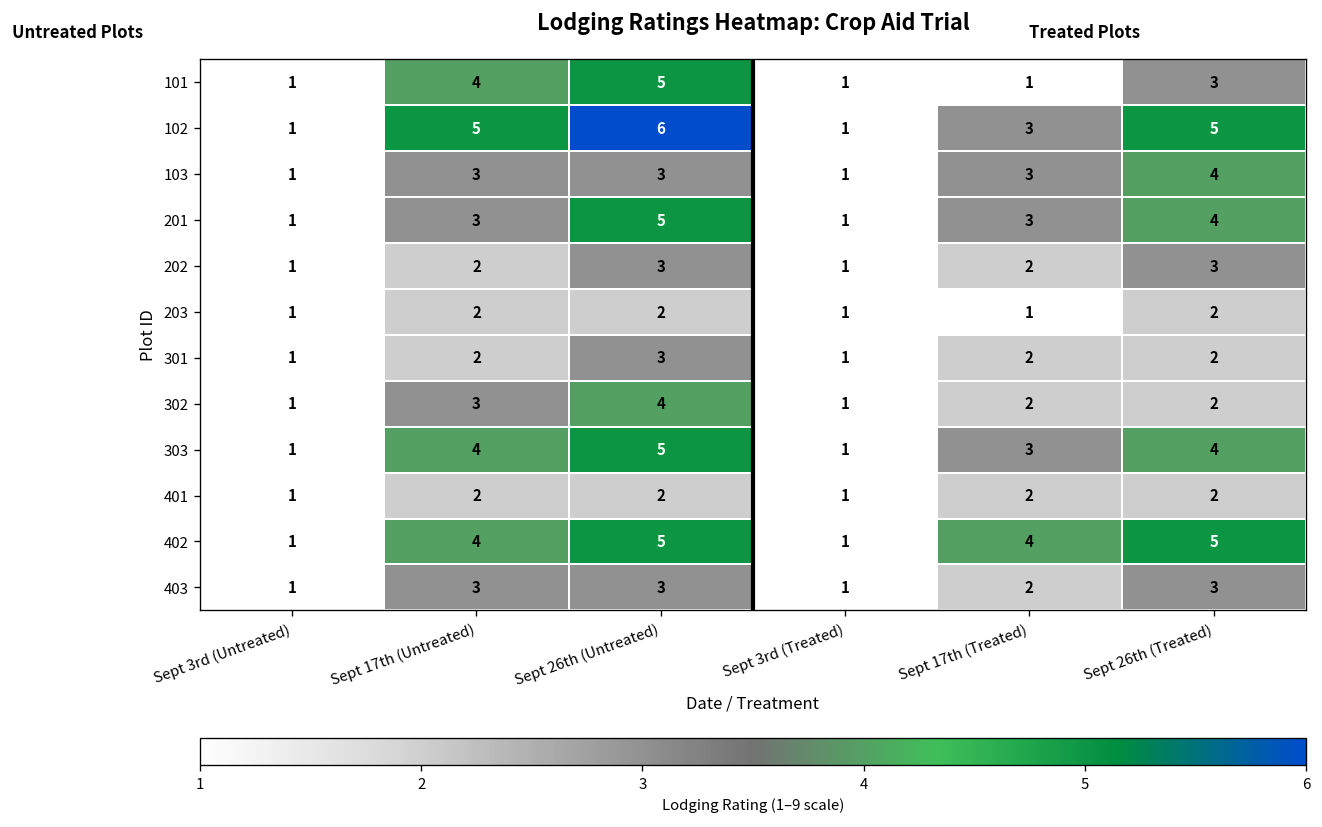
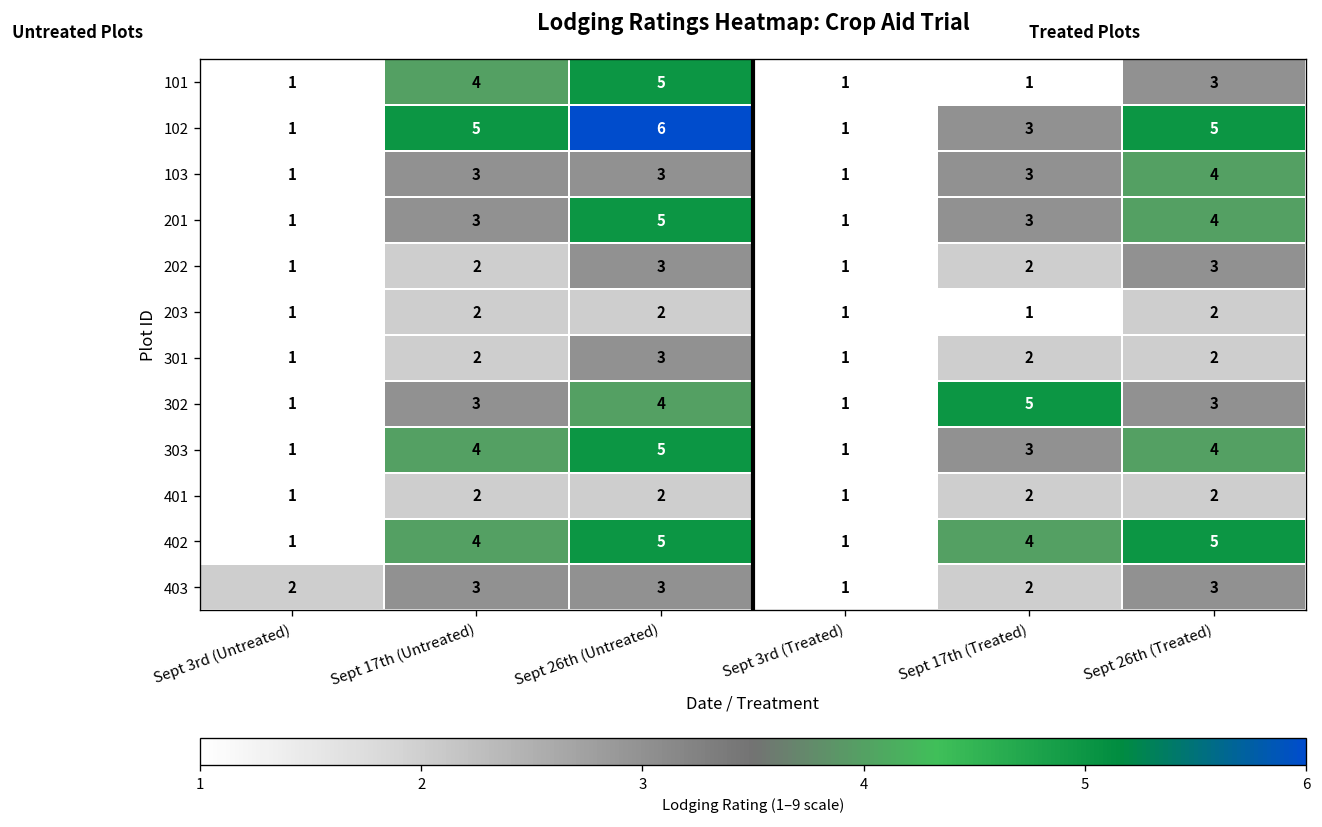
  {
    "101": {
      "Sept 3rd (Untreated)": 1,
      "Sept 17th (Untreated)": 4,
      "Sept 26th (Untreated)": 5,
      "Sept 3rd (Treated)": 1,
      "Sept 17th (Treated)": 1,
      "Sept 26th (Treated)": 3
    },
    "102": {
      "Sept 3rd (Untreated)": 1,
      "Sept 17th (Untreated)": 5,
      "Sept 26th (Untreated)": 6,
      "Sept 3rd (Treated)": 1,
      "Sept 17th (Treated)": 3,
      "Sept 26th (Treated)": 5
    },
    "103": {
      "Sept 3rd (Untreated)": 1,
      "Sept 17th (Untreated)": 3,
      "Sept 26th (Untreated)": 3,
      "Sept 3rd (Treated)": 1,
      "Sept 17th (Treated)": 3,
      "Sept 26th (Treated)": 4
    },
    "201": {
      "Sept 3rd (Untreated)": 1,
      "Sept 17th (Untreated)": 3,
      "Sept 26th (Untreated)": 5,
      "Sept 3rd (Treated)": 1,
      "Sept 17th (Treated)": 3,
      "Sept 26th (Treated)": 4
    },
    "202": {
      "Sept 3rd (Untreated)": 1,
      "Sept 17th (Untreated)": 2,
      "Sept 26th (Untreated)": 3,
      "Sept 3rd (Treated)": 1,
      "Sept 17th (Treated)": 2,
      "Sept 26th (Treated)": 3
    },
    "203": {
      "Sept 3rd (Untreated)": 1,
      "Sept 17th (Untreated)": 2,
      "Sept 26th (Untreated)": 2,
      "Sept 3rd (Treated)": 1,
      "Sept 17th (Treated)": 1,
      "Sept 26th (Treated)": 2
    },
    "301": {
      "Sept 3rd (Untreated)": 1,
      "Sept 17th (Untreated)": 2,
      "Sept 26th (Untreated)": 3,
      "Sept 3rd (Treated)": 1,
      "Sept 17th (Treated)": 2,
      "Sept 26th (Treated)": 2
    },
    "302": {
      "Sept 3rd (Untreated)": 1,
      "Sept 17th (Untreated)": 3,
      "Sept 26th (Untreated)": 4,
      "Sept 3rd (Treated)": 1,
-     "Sept 17th (Treated)": 2,
-     "Sept 26th (Treated)": 2
+     "Sept 17th (Treated)": 5,
+     "Sept 26th (Treated)": 3
    },
    "303": {
      "Sept 3rd (Untreated)": 1,
      "Sept 17th (Untreated)": 4,
      "Sept 26th (Untreated)": 5,
      "Sept 3rd (Treated)": 1,
      "Sept 17th (Treated)": 3,
      "Sept 26th (Treated)": 4
    },
    "401": {
      "Sept 3rd (Untreated)": 1,
      "Sept 17th (Untreated)": 2,
      "Sept 26th (Untreated)": 2,
      "Sept 3rd (Treated)": 1,
      "Sept 17th (Treated)": 2,
      "Sept 26th (Treated)": 2
    },
    "402": {
      "Sept 3rd (Untreated)": 1,
      "Sept 17th (Untreated)": 4,
      "Sept 26th (Untreated)": 5,
      "Sept 3rd (Treated)": 1,
      "Sept 17th (Treated)": 4,
      "Sept 26th (Treated)": 5
    },
    "403": {
-     "Sept 3rd (Untreated)": 1,
+     "Sept 3rd (Untreated)": 2,
      "Sept 17th (Untreated)": 3,
      "Sept 26th (Untreated)": 3,
      "Sept 3rd (Treated)": 1,
      "Sept 17th (Treated)": 2,
      "Sept 26th (Treated)": 3
    }
  }
